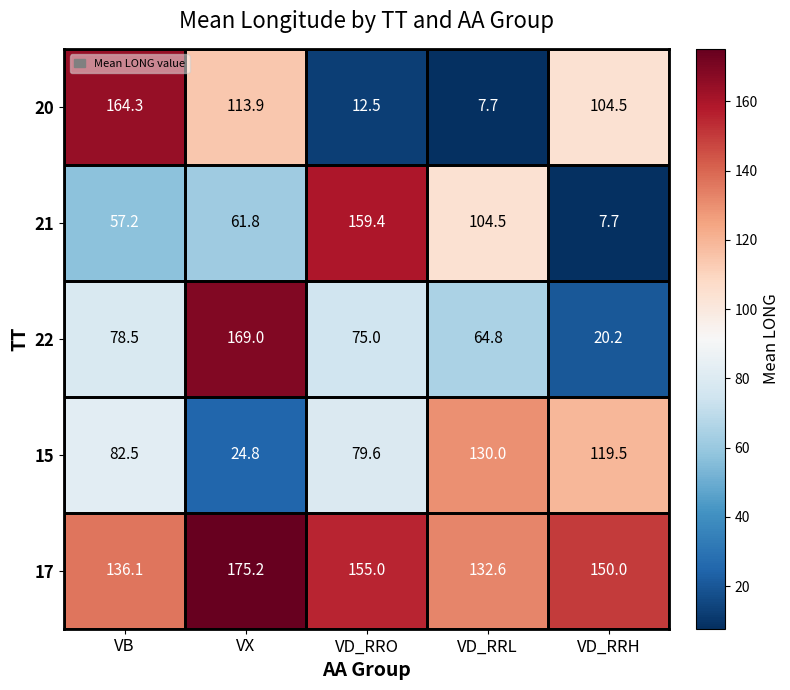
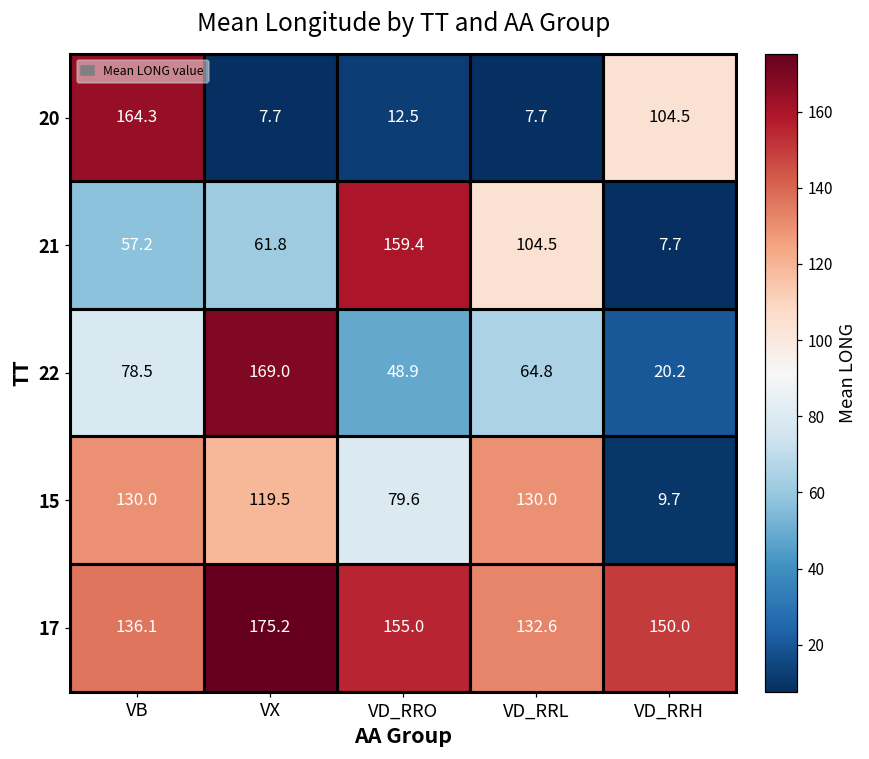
  {
    "20": {
      "VB": 164.3,
-     "VX": 113.9,
+     "VX": 7.7,
      "VD_RRO": 12.5,
      "VD_RRL": 7.7,
      "VD_RRH": 104.5
    },
    "21": {
      "VB": 57.2,
      "VX": 61.8,
      "VD_RRO": 159.4,
      "VD_RRL": 104.5,
      "VD_RRH": 7.7
    },
    "22": {
      "VB": 78.5,
      "VX": 169.0,
-     "VD_RRO": 75.0,
+     "VD_RRO": 48.9,
      "VD_RRL": 64.8,
      "VD_RRH": 20.2
    },
    "15": {
-     "VB": 82.5,
-     "VX": 24.8,
+     "VB": 130.0,
+     "VX": 119.5,
      "VD_RRO": 79.6,
      "VD_RRL": 130.0,
-     "VD_RRH": 119.5
+     "VD_RRH": 9.7
    },
    "17": {
      "VB": 136.1,
      "VX": 175.2,
      "VD_RRO": 155.0,
      "VD_RRL": 132.6,
      "VD_RRH": 150.0
    }
  }
